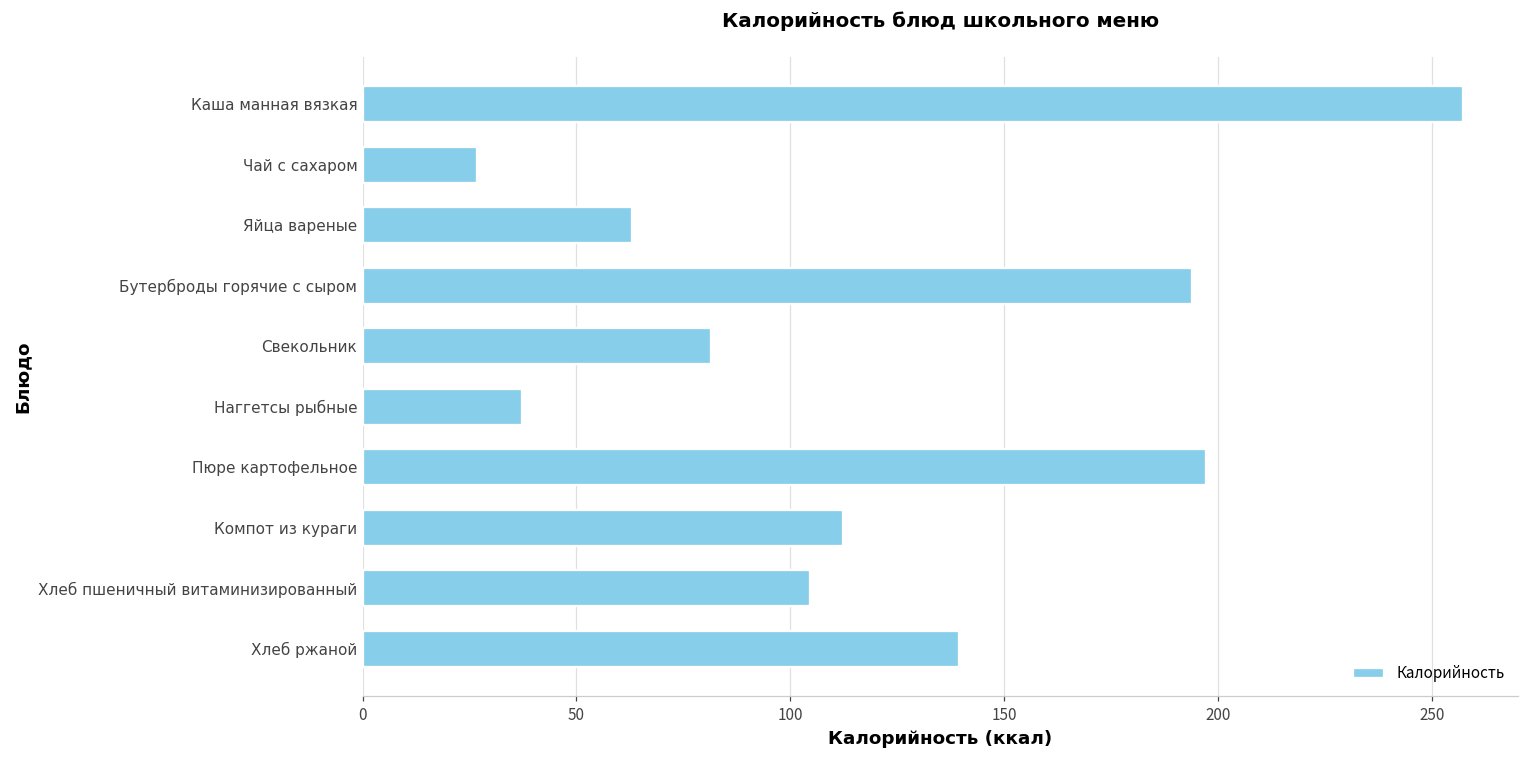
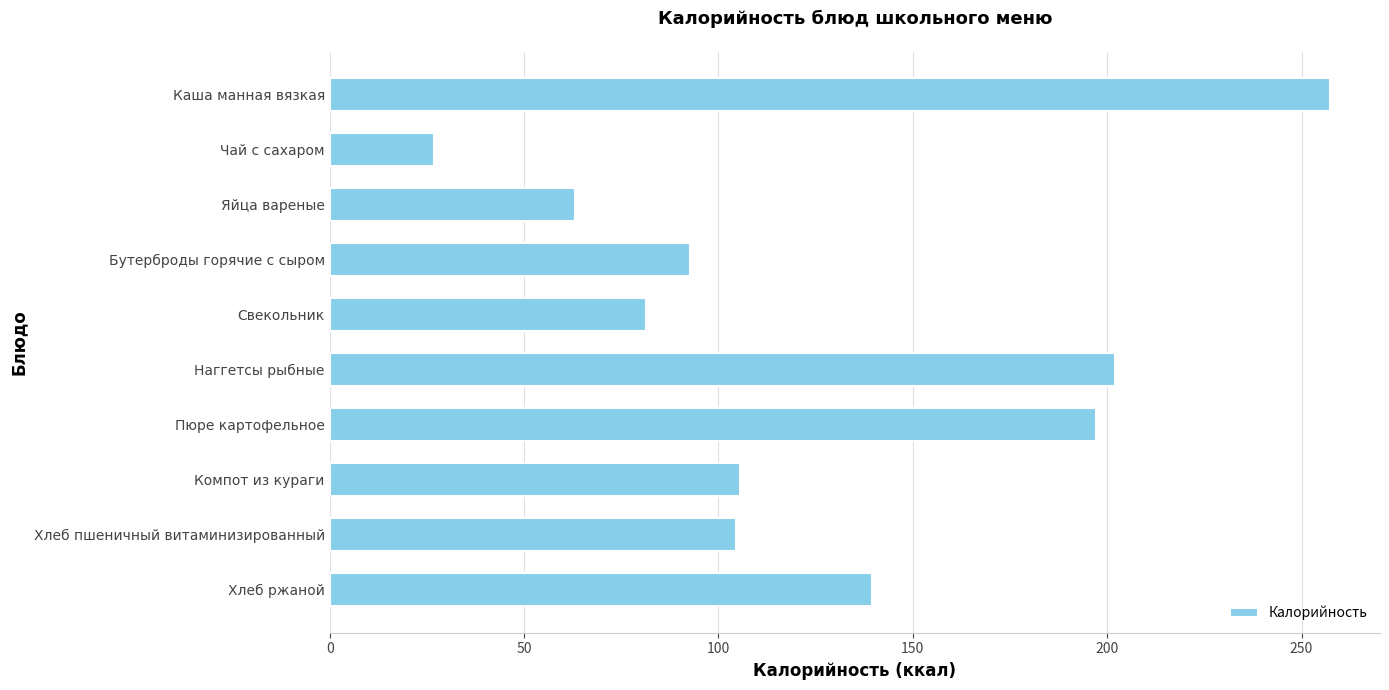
  {
    "Каша манная вязкая": 257,
    "Чай с сахаром": 27,
    "Яйца вареные": 63,
-   "Бутерброды горячие с сыром": 194,
+   "Бутерброды горячие с сыром": 93,
    "Свекольник": 81,
-   "Наггетсы рыбные": 37,
+   "Наггетсы рыбные": 202,
    "Пюре картофельное": 197,
-   "Компот из кураги": 112,
+   "Компот из кураги": 105,
    "Хлеб пшеничный витаминизированный": 105,
    "Хлеб ржаной": 140
  }
